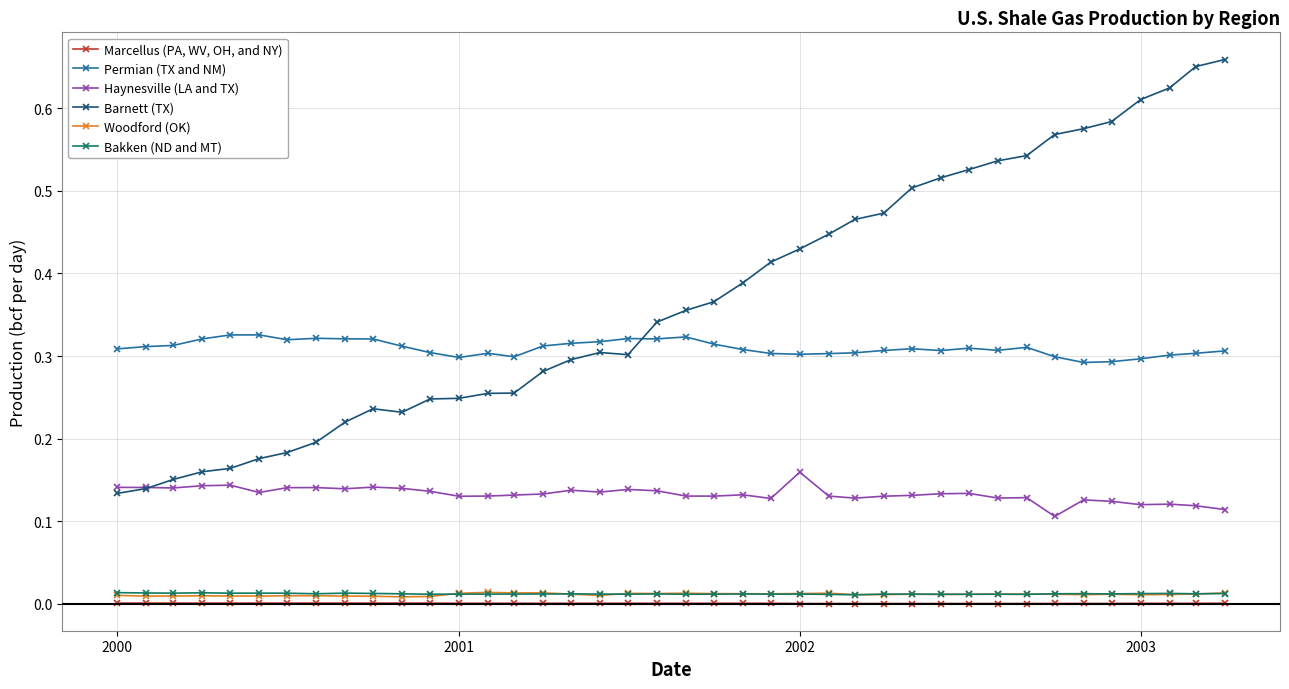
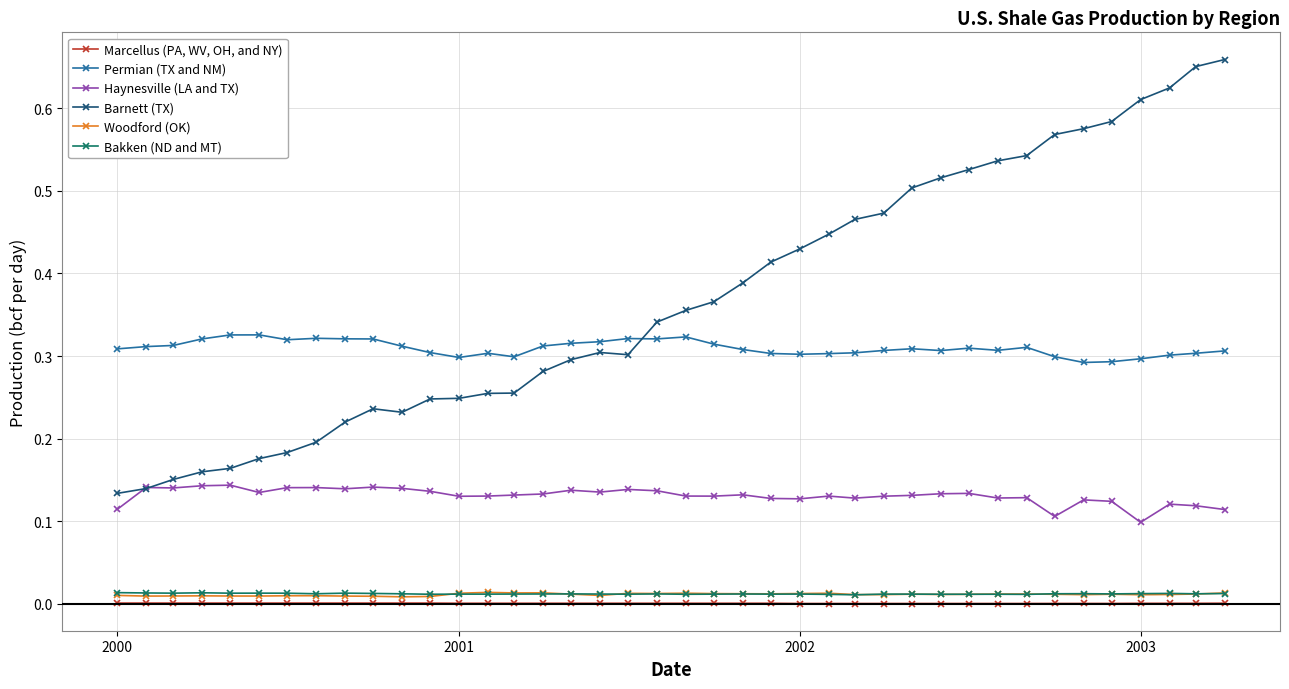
  {
    "Marcellus (PA, WV, OH, and NY)": {
      "2000": 0.00,
      "2001": 0.00,
      "2002": 0.00,
      "2003": 0.00
    },
    "Haynesville (LA and TX)": {
-     "2000": 0.14,
+     "2000": 0.11,
      "2001": 0.13,
-     "2002": 0.16,
-     "2003": 0.12
+     "2002": 0.13,
+     "2003": 0.10
    },
    "Woodford (OK)": {
      "2000": 0.01
    }
  }
